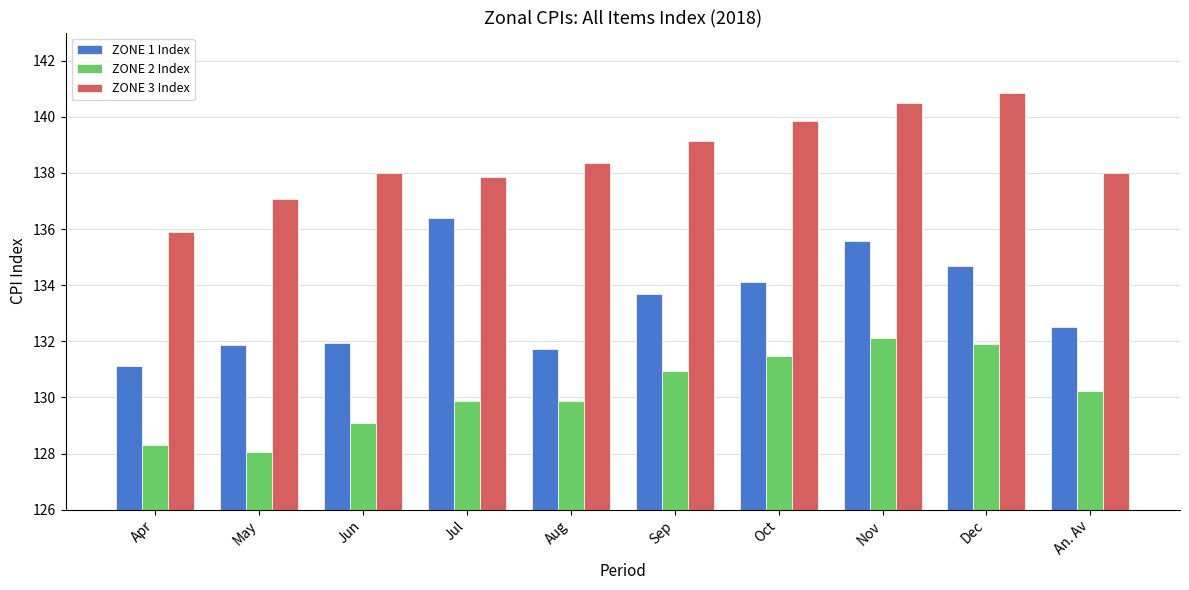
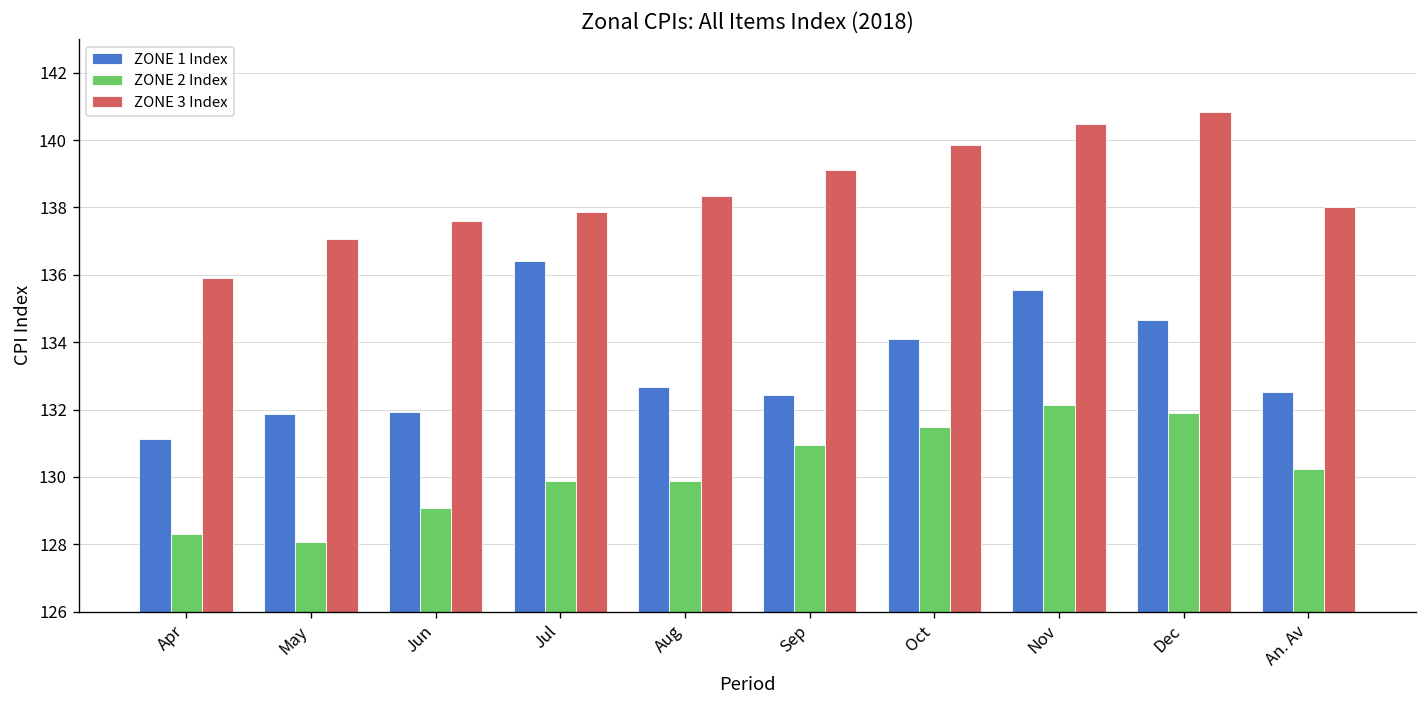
  {
    "ZONE 1 Index": {
      "Apr": 131.1,
      "May": 131.9,
      "Jun": 131.9,
      "Jul": 136.4,
-     "Aug": 131.7,
-     "Sep": 133.7,
+     "Aug": 132.7,
+     "Sep": 132.4,
      "Oct": 134.1,
      "Nov": 135.6,
      "Dec": 134.7,
      "An. Av": 132.5
    },
    "ZONE 2 Index": {
      "Apr": 128.3,
      "May": 128.1,
      "Jun": 129.1,
      "Jul": 129.9,
      "Aug": 129.9,
      "Sep": 131.0,
      "Oct": 131.5,
      "Nov": 132.1,
      "Dec": 131.9,
      "An. Av": 130.2
    },
    "ZONE 3 Index": {
      "Apr": 135.9,
      "May": 137.1,
-     "Jun": 138.0,
+     "Jun": 137.6,
      "Jul": 137.9,
      "Aug": 138.3,
      "Sep": 139.1,
      "Oct": 139.8,
      "Nov": 140.5,
      "Dec": 140.8,
      "An. Av": 138.0
    }
  }
